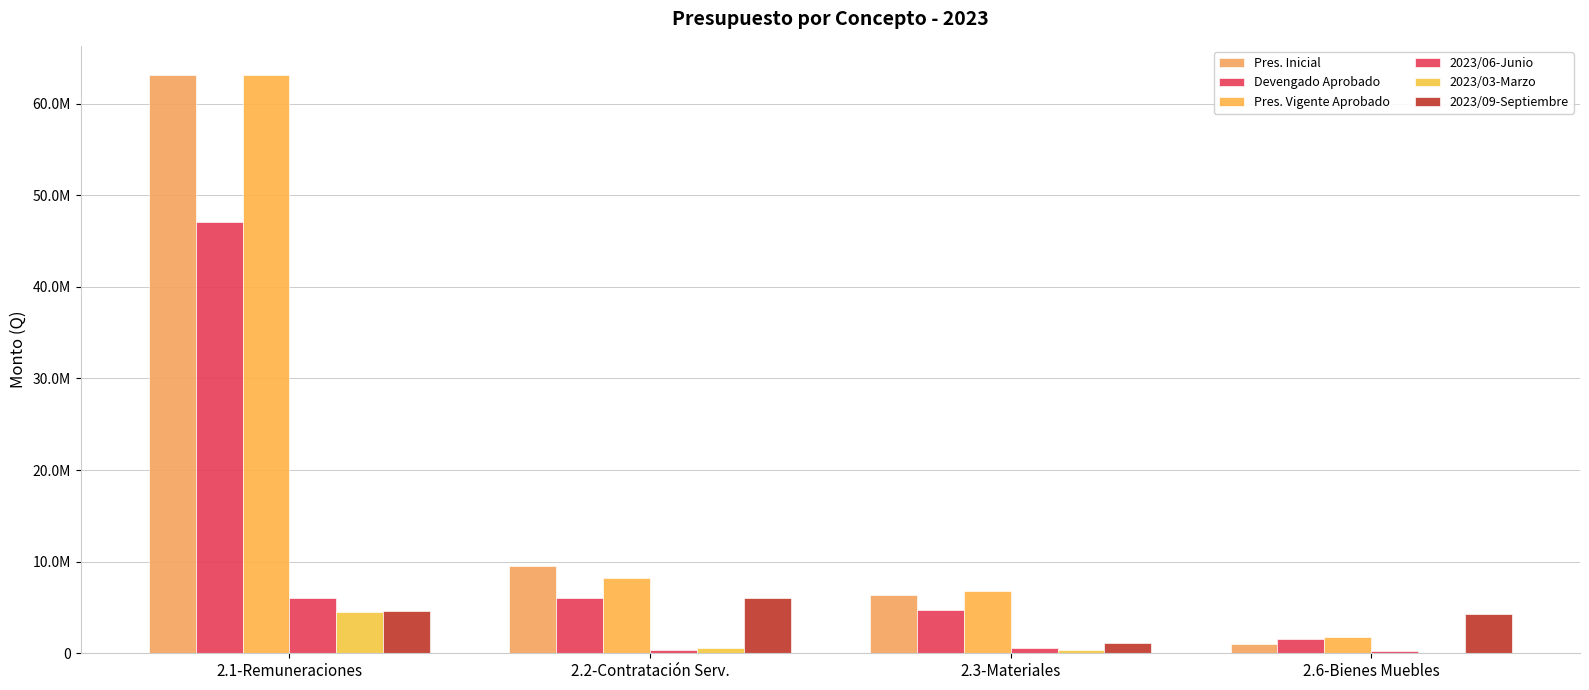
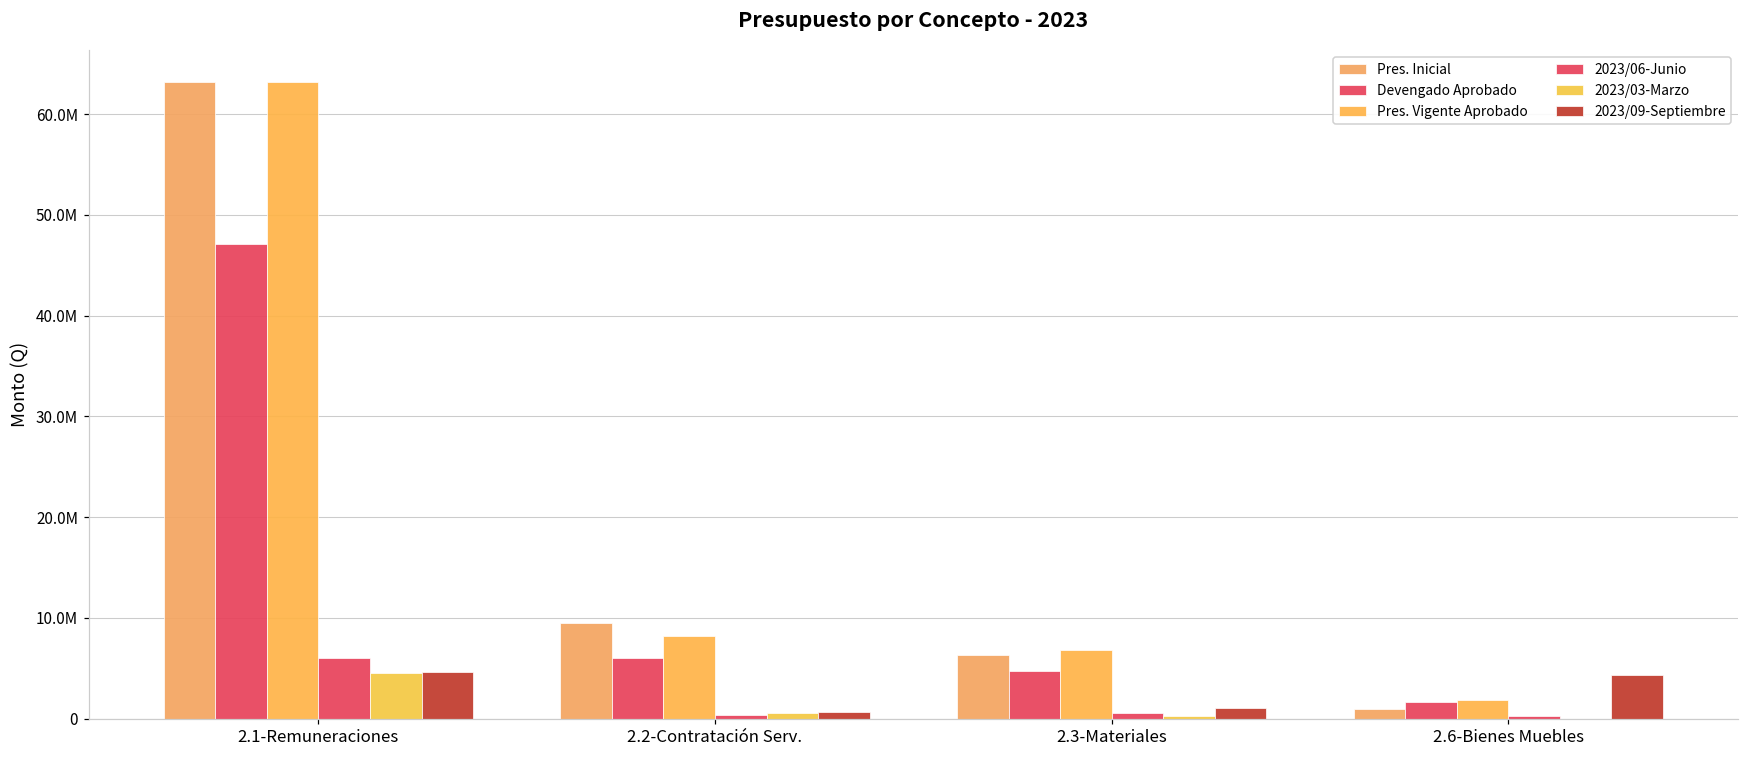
  {
    "2023/09-Septiembre": {
      "2.1-Remuneraciones": 5000000,
-     "2.2-Contratación Serv.": 6000000,
+     "2.2-Contratación Serv.": 1000000,
      "2.3-Materiales": 1000000,
      "2.6-Bienes Muebles": 4000000
    }
  }
